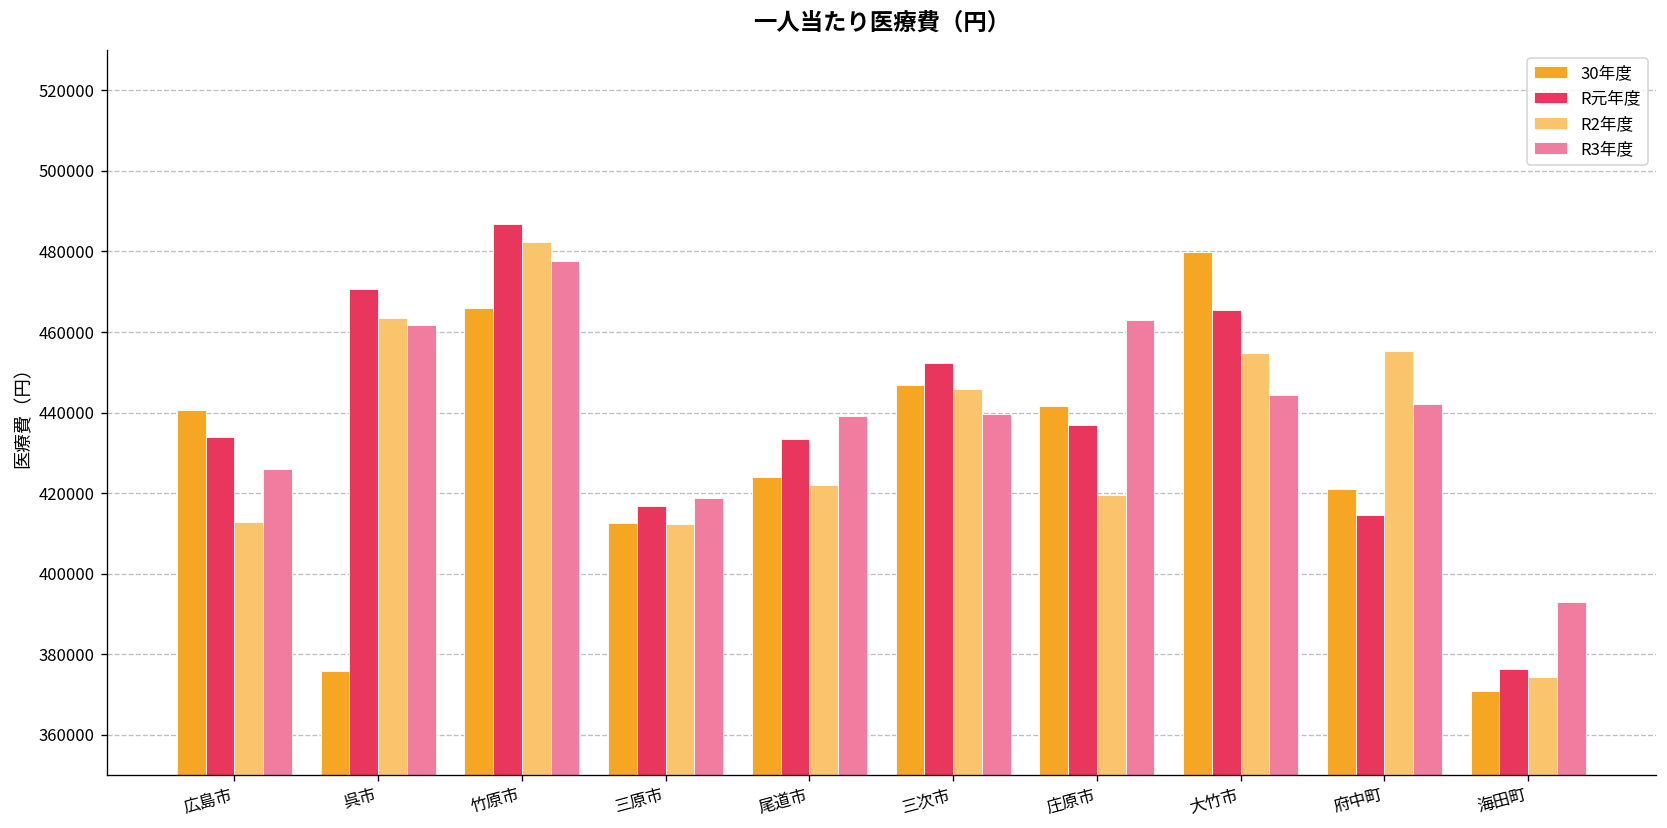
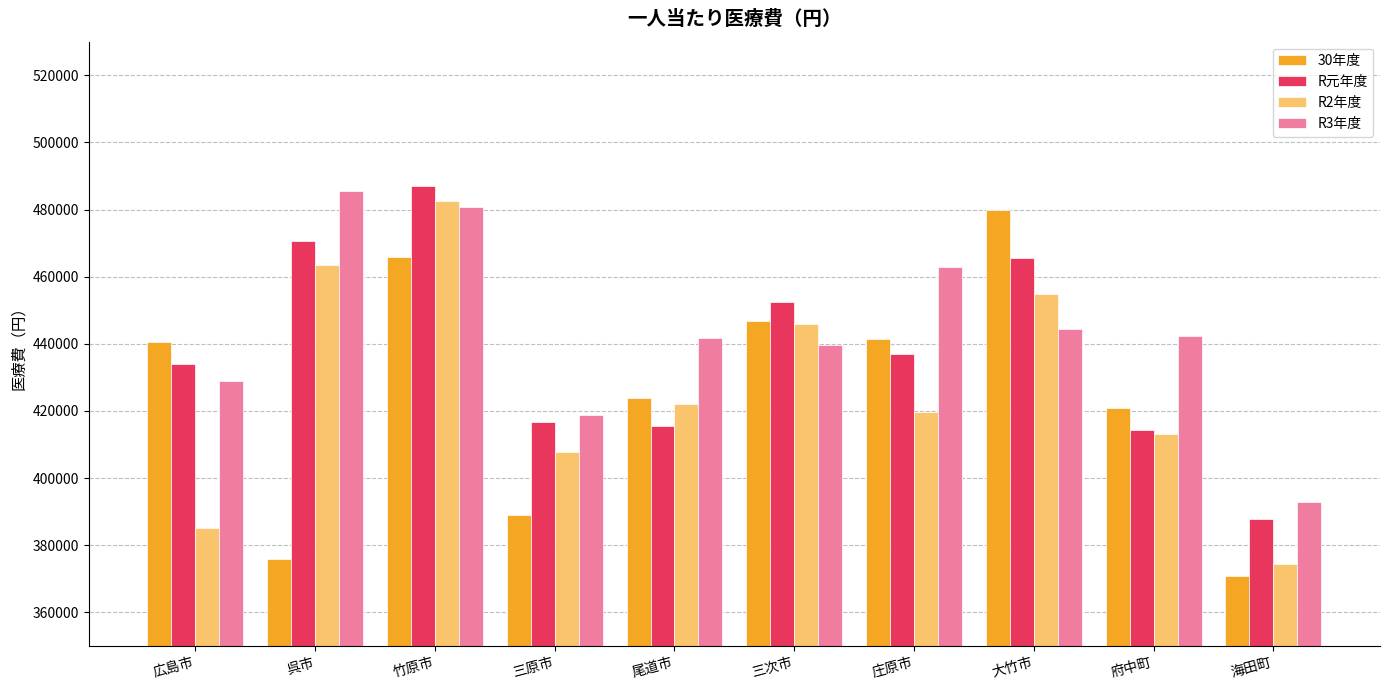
  {
    "30年度": {
      "広島市": 441000,
      "呉市": 376000,
      "竹原市": 466000,
-     "三原市": 413000,
+     "三原市": 389000,
      "尾道市": 424000,
      "三次市": 447000,
      "庄原市": 442000,
      "大竹市": 480000,
      "府中町": 421000,
      "海田町": 371000
    },
    "R元年度": {
      "広島市": 434000,
      "呉市": 471000,
      "竹原市": 487000,
      "三原市": 417000,
-     "尾道市": 433000,
+     "尾道市": 416000,
      "三次市": 452000,
      "庄原市": 437000,
      "大竹市": 465000,
      "府中町": 414000,
-     "海田町": 376000
+     "海田町": 388000
    },
    "R2年度": {
-     "広島市": 413000,
+     "広島市": 385000,
      "呉市": 463000,
      "竹原市": 482000,
-     "三原市": 412000,
+     "三原市": 408000,
      "尾道市": 422000,
      "三次市": 446000,
      "庄原市": 420000,
      "大竹市": 455000,
-     "府中町": 455000,
+     "府中町": 413000,
      "海田町": 374000
    },
    "R3年度": {
-     "広島市": 426000,
-     "呉市": 462000,
-     "竹原市": 478000,
+     "広島市": 429000,
+     "呉市": 486000,
+     "竹原市": 481000,
      "三原市": 419000,
-     "尾道市": 439000,
+     "尾道市": 442000,
      "三次市": 440000,
      "庄原市": 463000,
      "大竹市": 444000,
      "府中町": 442000,
      "海田町": 393000
    }
  }
